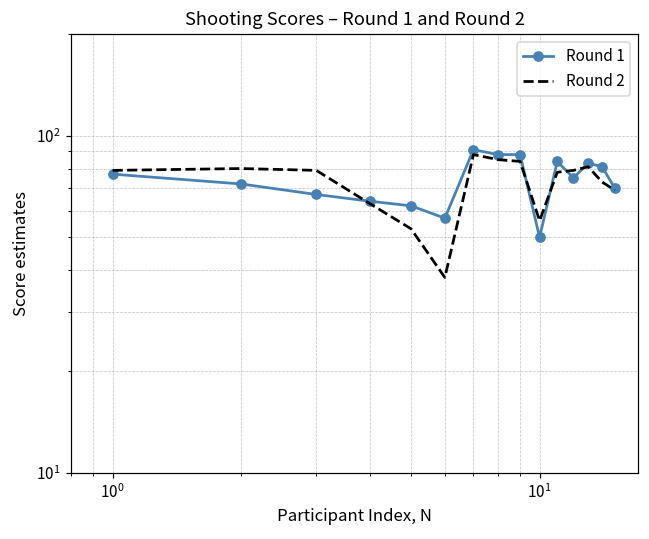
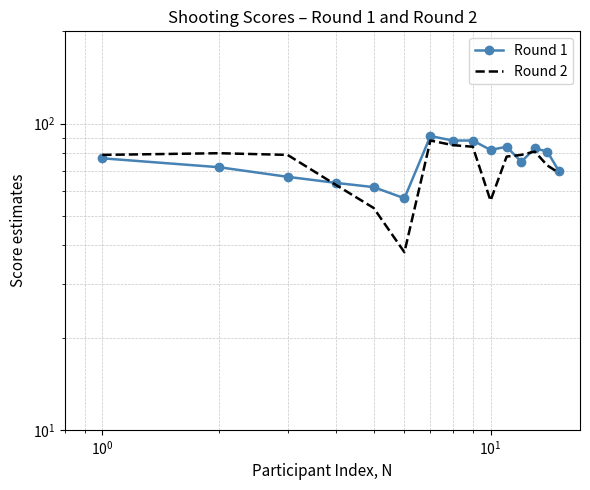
  {
    "Round 1": {
      "10^0": 77,
-     "10^1": 50
+     "10^1": 82
    },
    "Round 2": {
      "10^0": 79,
      "10^1": 56
    }
  }
